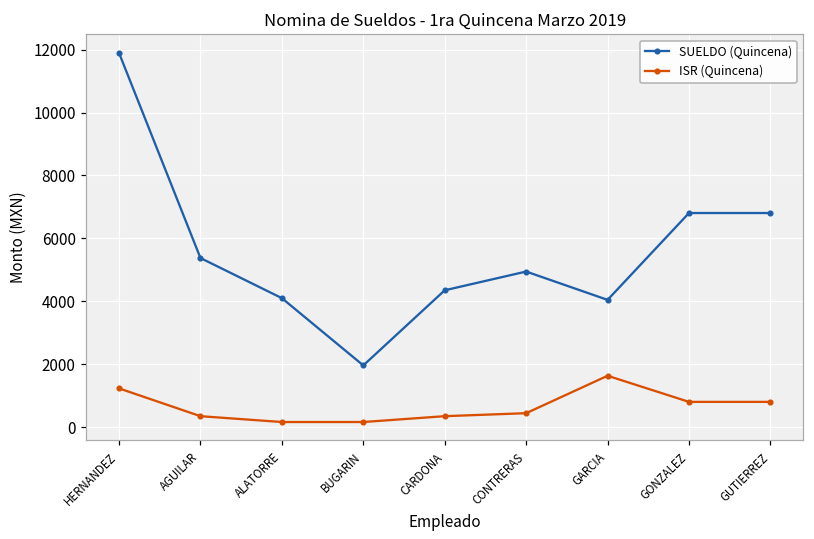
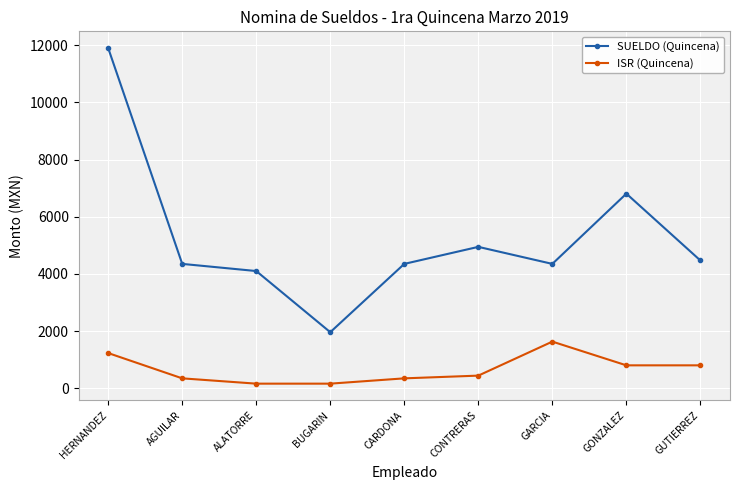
  {
    "SUELDO (Quincena)": {
      "HERNANDEZ": 11900,
-     "AGUILAR": 5400,
+     "AGUILAR": 4400,
      "ALATORRE": 4100,
      "BUGARIN": 2000,
      "CARDONA": 4400,
      "CONTRERAS": 4900,
-     "GARCIA": 4000,
+     "GARCIA": 4400,
      "GONZALEZ": 6800,
-     "GUTIERREZ": 6800
+     "GUTIERREZ": 4500
    },
    "ISR (Quincena)": {
      "HERNANDEZ": 1200,
      "AGUILAR": 400,
      "ALATORRE": 200,
      "BUGARIN": 200,
      "CARDONA": 400,
      "CONTRERAS": 400,
      "GARCIA": 1600,
      "GONZALEZ": 800,
      "GUTIERREZ": 800
    }
  }
